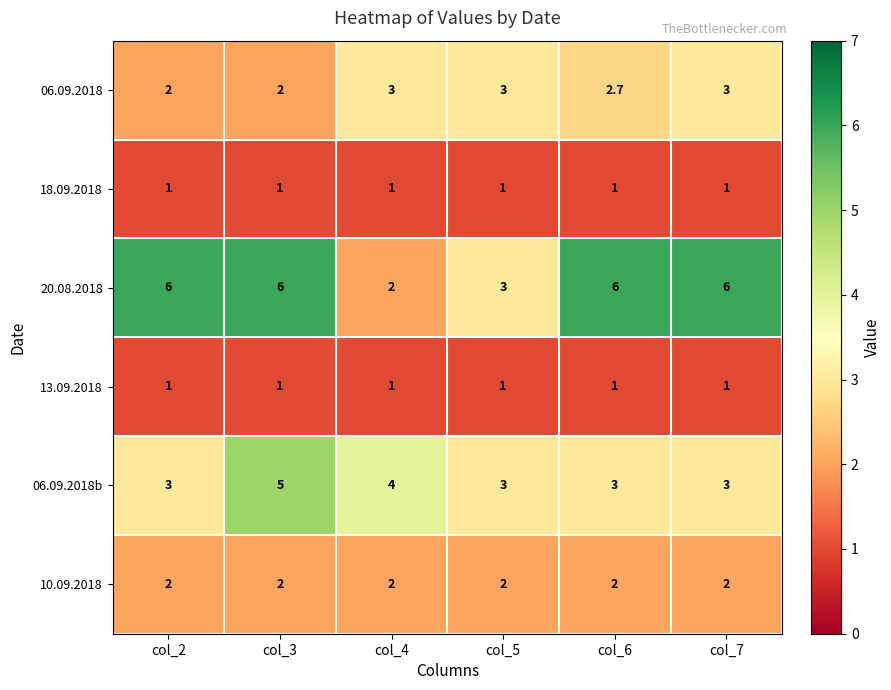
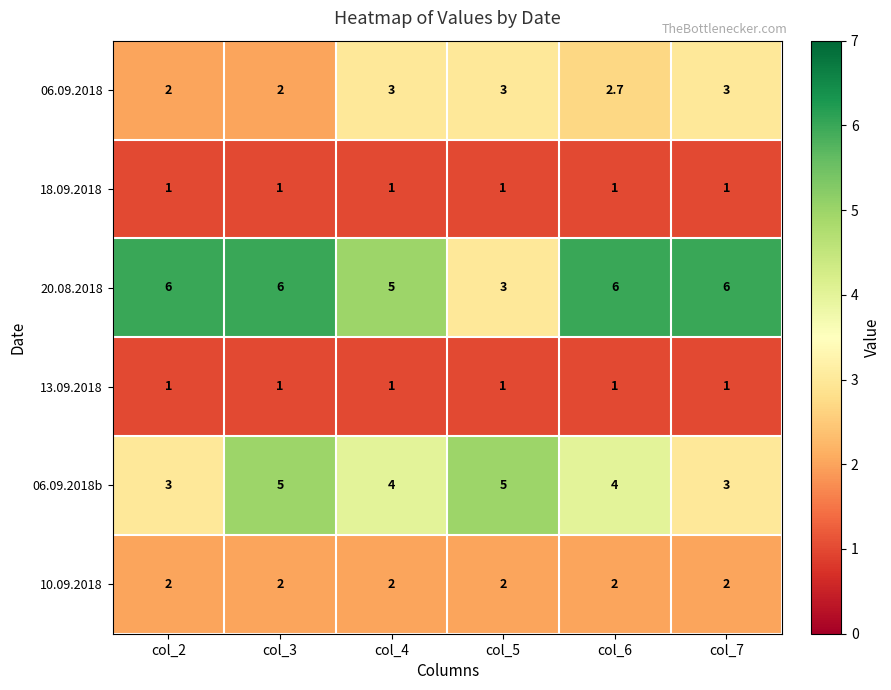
  {
    "06.09.2018": {
      "col_2": 2,
      "col_3": 2,
      "col_4": 3,
      "col_5": 3,
      "col_6": 2.7,
      "col_7": 3
    },
    "18.09.2018": {
      "col_2": 1,
      "col_3": 1,
      "col_4": 1,
      "col_5": 1,
      "col_6": 1,
      "col_7": 1
    },
    "20.08.2018": {
      "col_2": 6,
      "col_3": 6,
-     "col_4": 2,
+     "col_4": 5,
      "col_5": 3,
      "col_6": 6,
      "col_7": 6
    },
    "13.09.2018": {
      "col_2": 1,
      "col_3": 1,
      "col_4": 1,
      "col_5": 1,
      "col_6": 1,
      "col_7": 1
    },
    "06.09.2018b": {
      "col_2": 3,
      "col_3": 5,
      "col_4": 4,
-     "col_5": 3,
-     "col_6": 3,
+     "col_5": 5,
+     "col_6": 4,
      "col_7": 3
    },
    "10.09.2018": {
      "col_2": 2,
      "col_3": 2,
      "col_4": 2,
      "col_5": 2,
      "col_6": 2,
      "col_7": 2
    }
  }
